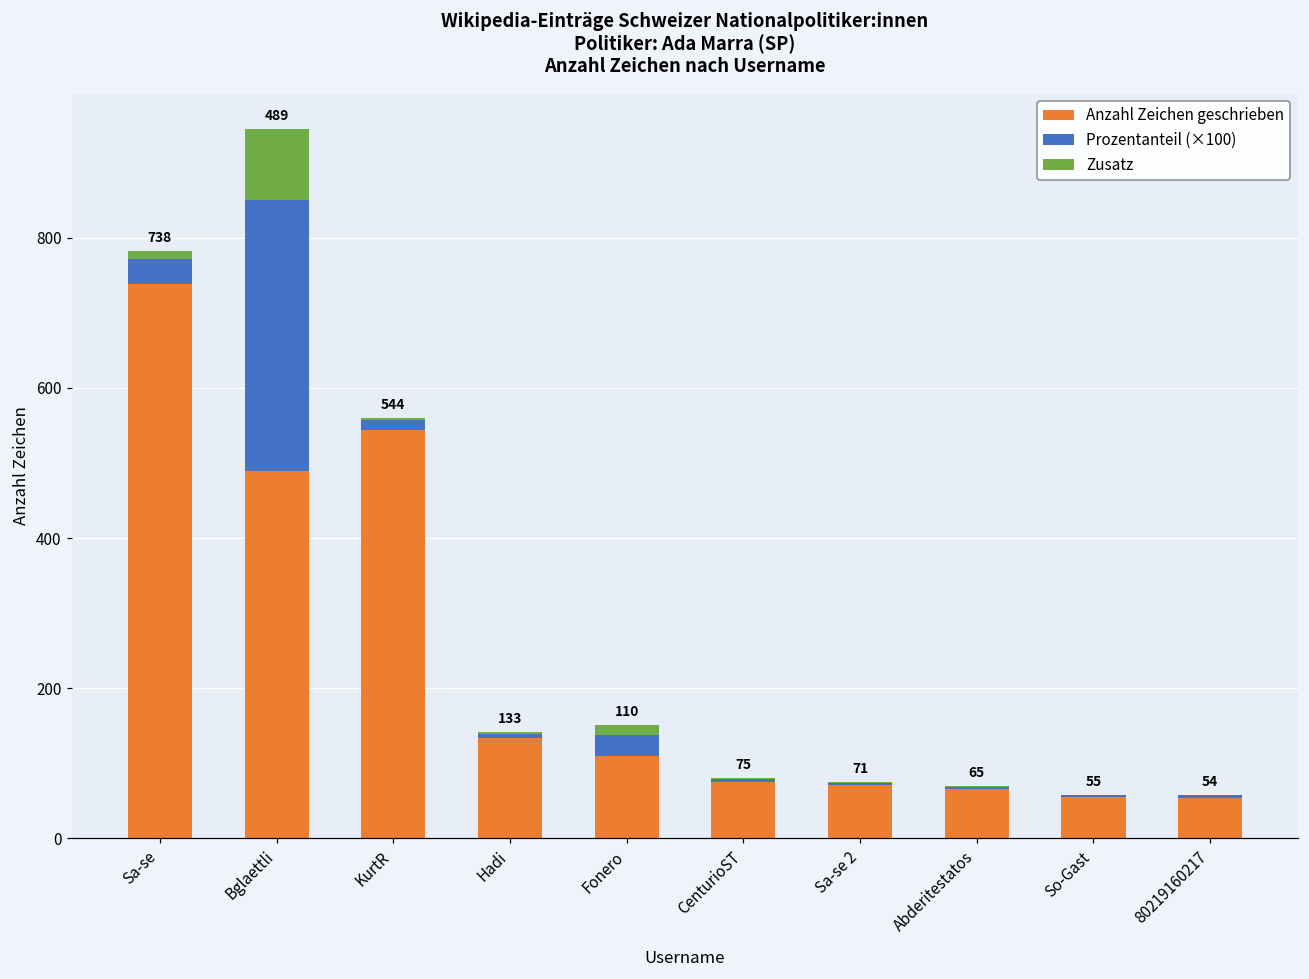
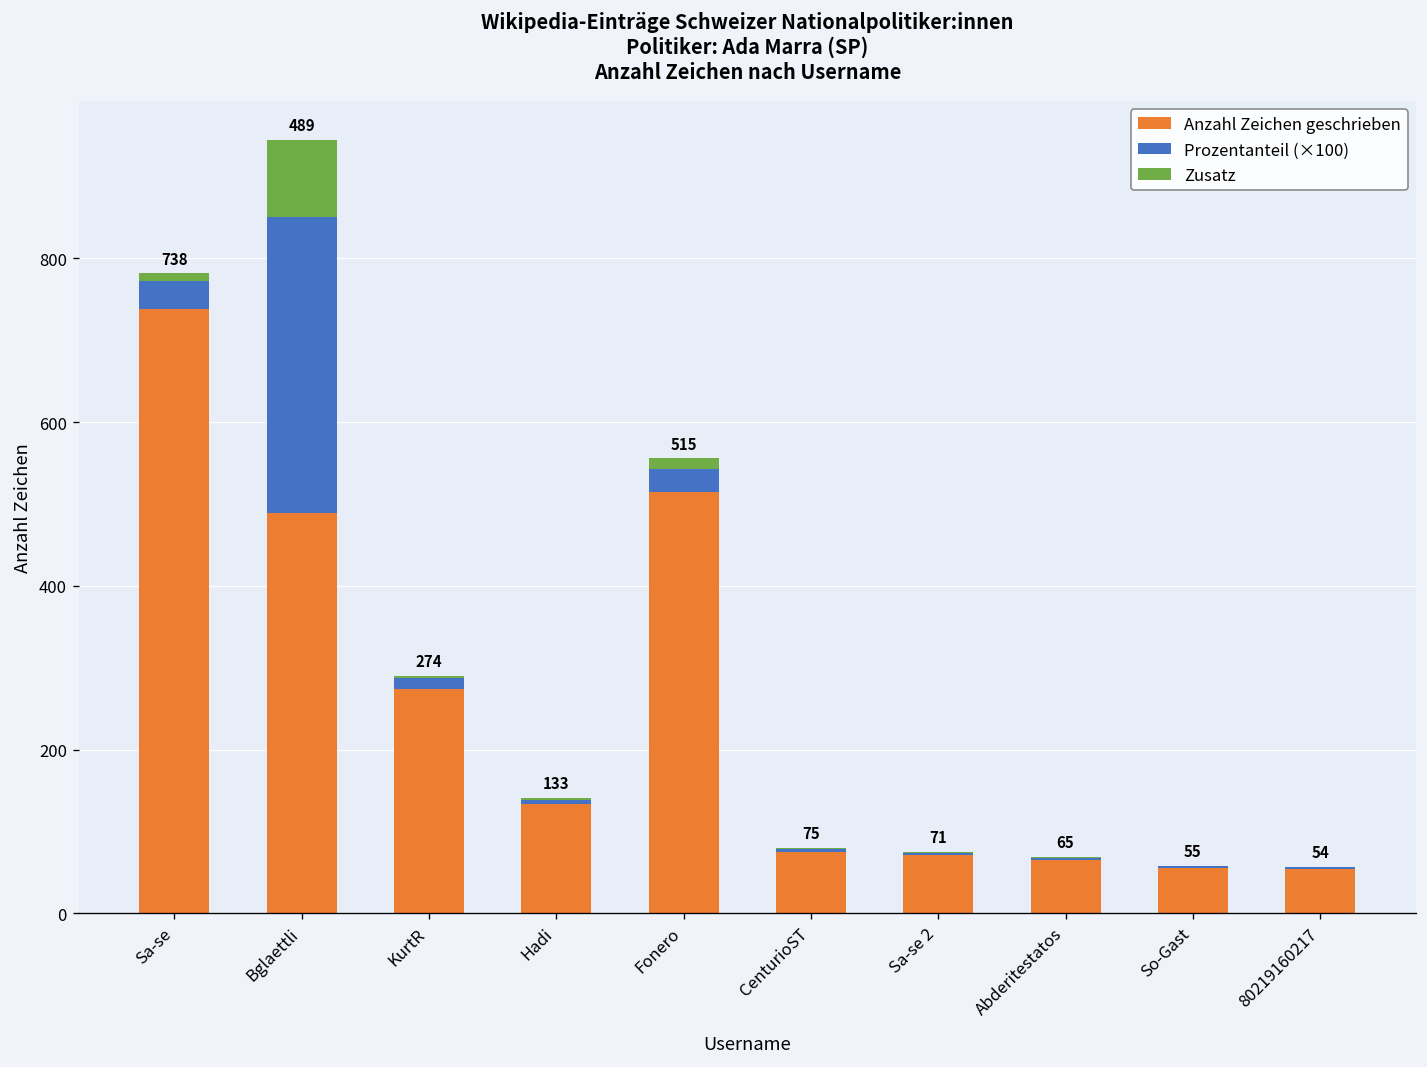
  {
    "Anzahl Zeichen geschrieben": {
-     "KurtR": 544,
+     "KurtR": 274,
      "Hadi": 133,
-     "Fonero": 110,
+     "Fonero": 515,
      "CenturioST": 75,
      "Sa-se 2": 71,
      "Abderitestatos": 65,
      "So-Gast": 55,
      "80219160217": 54
    },
    "Prozentanteil (×100)": {
      "Sa-se": 30,
      "Bglaettli": 360,
      "KurtR": 10,
      "Hadi": 10,
      "Fonero": 30,
      "CenturioST": 0
    }
  }
